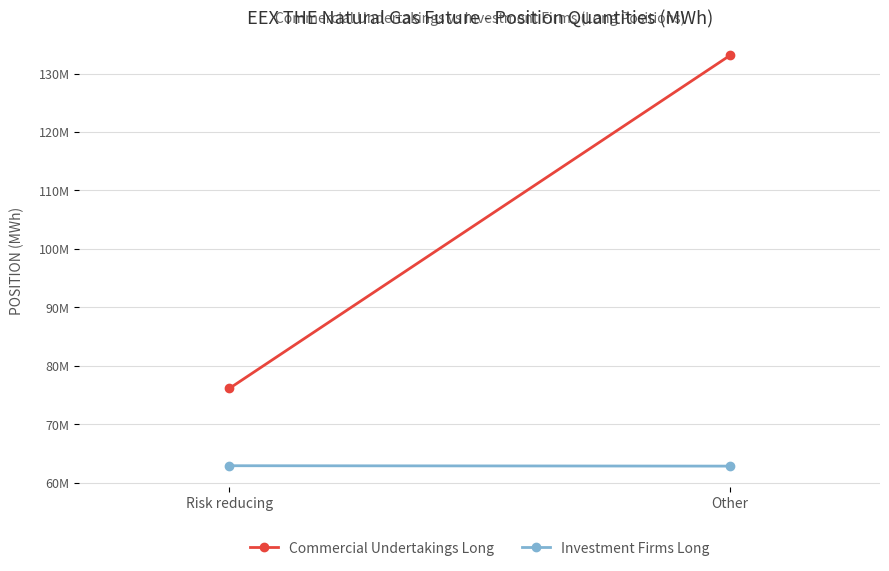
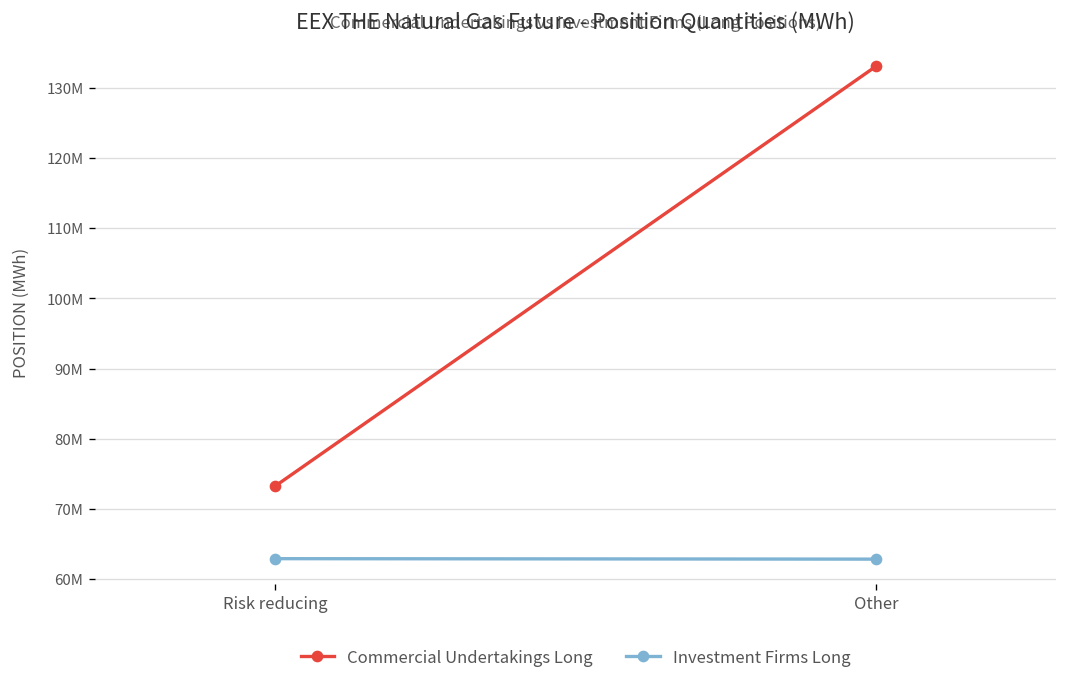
  {
    "Commercial Undertakings Long": {
-     "Risk reducing": 76000000,
+     "Risk reducing": 73000000,
      "Other": 133000000
    },
    "Investment Firms Long": {
      "Risk reducing": 63000000,
      "Other": 63000000
    }
  }
